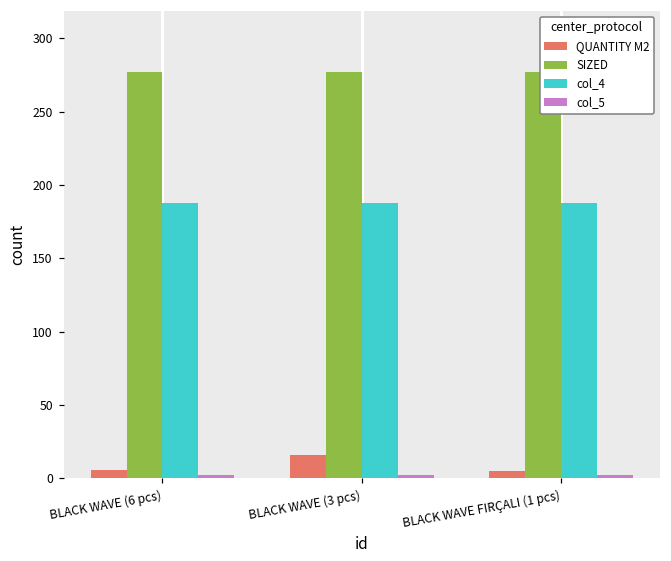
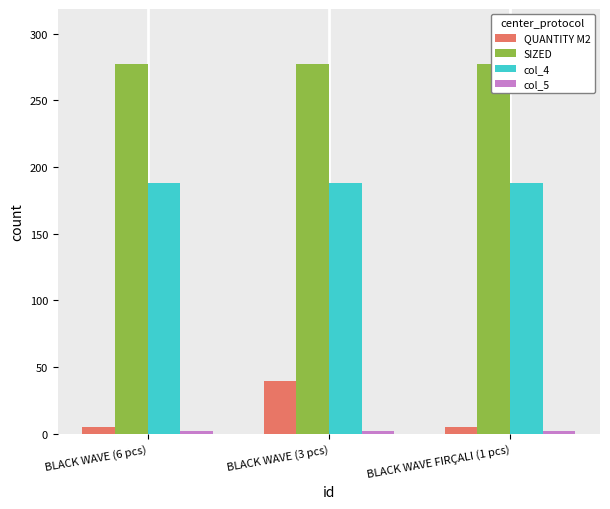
  {
    "QUANTITY M2": {
      "BLACK WAVE (6 pcs)": 5,
-     "BLACK WAVE (3 pcs)": 16,
+     "BLACK WAVE (3 pcs)": 39,
      "BLACK WAVE FIRÇALI (1 pcs)": 5
    },
    "SIZED": {
      "BLACK WAVE (6 pcs)": 277,
      "BLACK WAVE (3 pcs)": 277
    },
    "col_4": {
      "BLACK WAVE (6 pcs)": 188,
      "BLACK WAVE (3 pcs)": 188,
      "BLACK WAVE FIRÇALI (1 pcs)": 188
    },
    "col_5": {
      "BLACK WAVE (6 pcs)": 2,
      "BLACK WAVE (3 pcs)": 2,
      "BLACK WAVE FIRÇALI (1 pcs)": 2
    }
  }
